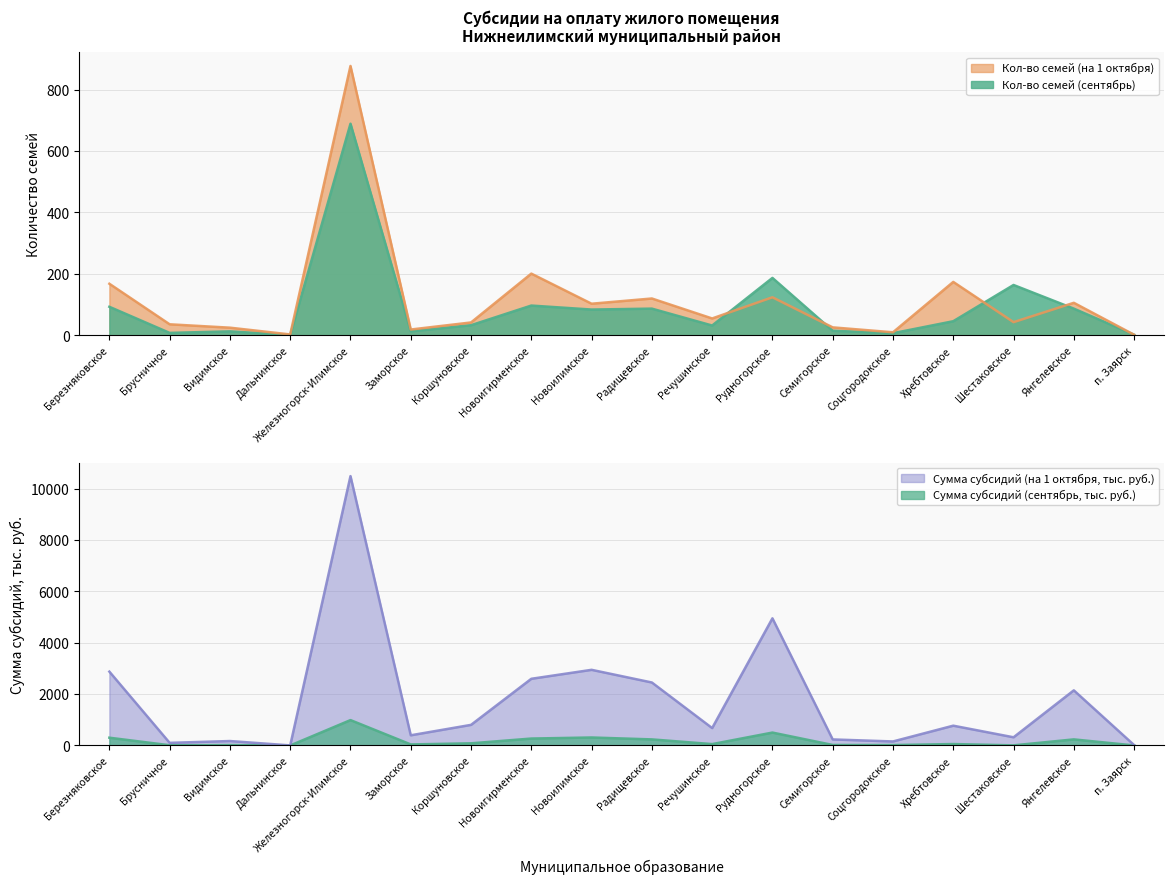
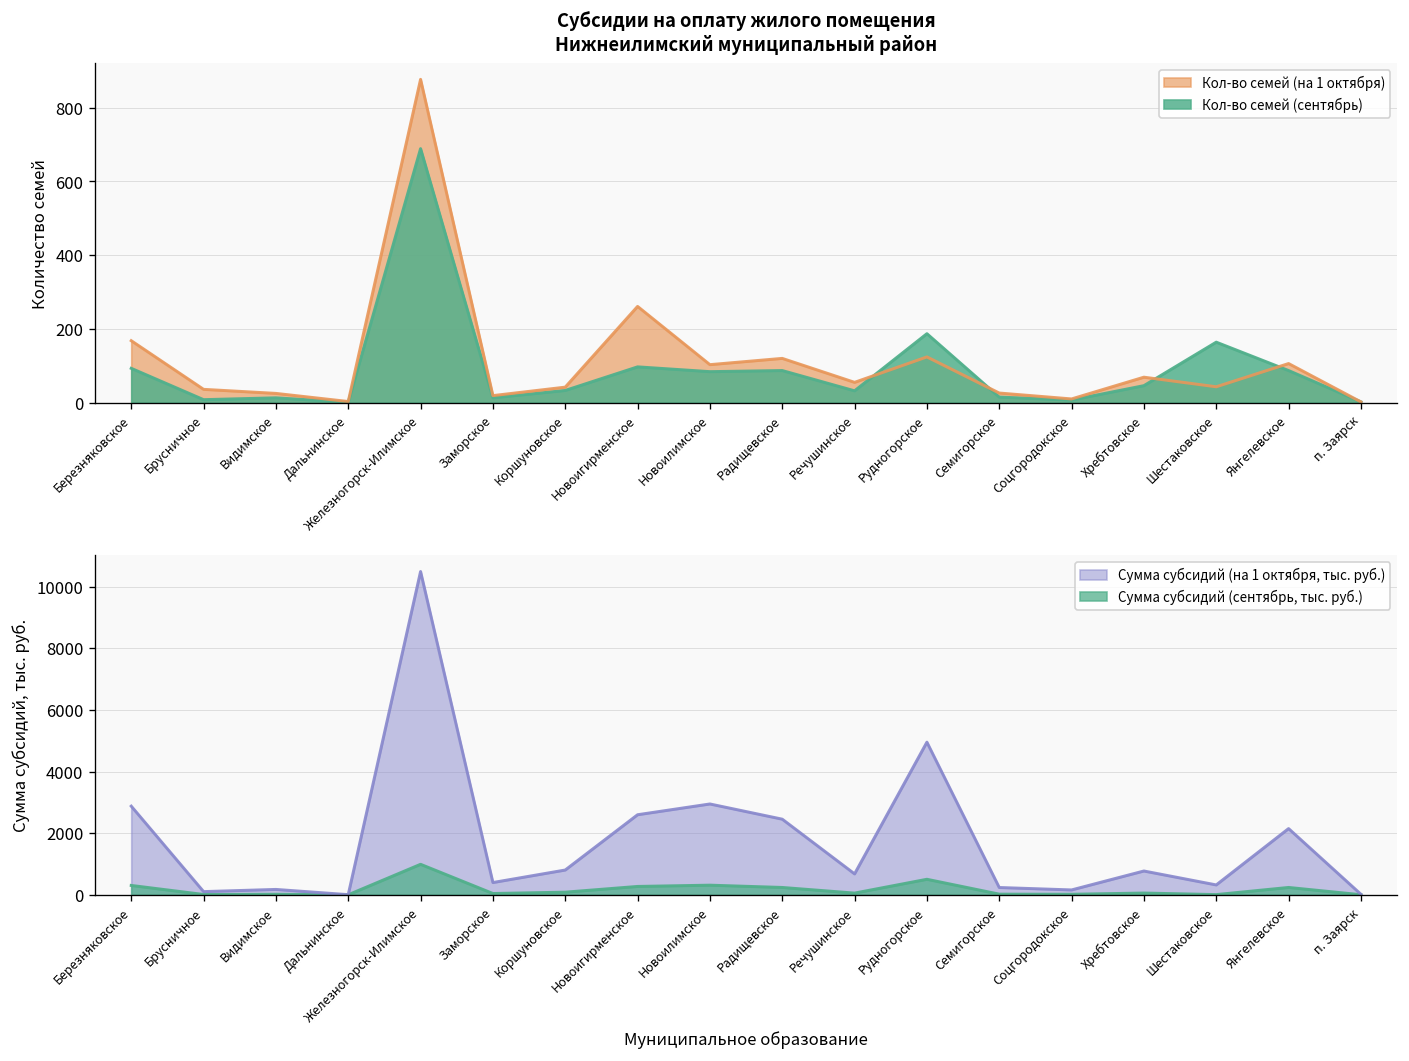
  {
    "Субсидии на оплату жилого помещения Нижнеилимский муниципальный район": {
      "Кол-во семей (сентябрь)": {
        "Березняковское": 90,
        "Брусничное": 10,
        "Видимское": 10,
        "Железногорск-Илимское": 690,
        "Коршуновское": 30,
        "Новоигирменское": 100,
        "Новоилимское": 80,
        "Радищевское": 90,
        "Речушинское": 30,
        "Рудногорское": 190,
        "Семигорское": 20,
        "Хребтовское": 50,
        "Шестаковское": 160,
        "Янгелевское": 90
      },
      "Кол-во семей (на 1 октября)": {
        "Березняковское": 170,
        "Брусничное": 40,
        "Видимское": 30,
        "Железногорск-Илимское": 880,
        "Коршуновское": 40,
-       "Новоигирменское": 200,
+       "Новоигирменское": 260,
        "Новоилимское": 100,
        "Радищевское": 120,
        "Речушинское": 60,
        "Рудногорское": 120,
        "Семигорское": 30,
-       "Хребтовское": 170,
+       "Хребтовское": 70,
        "Шестаковское": 40,
        "Янгелевское": 110
      }
    }
  }
